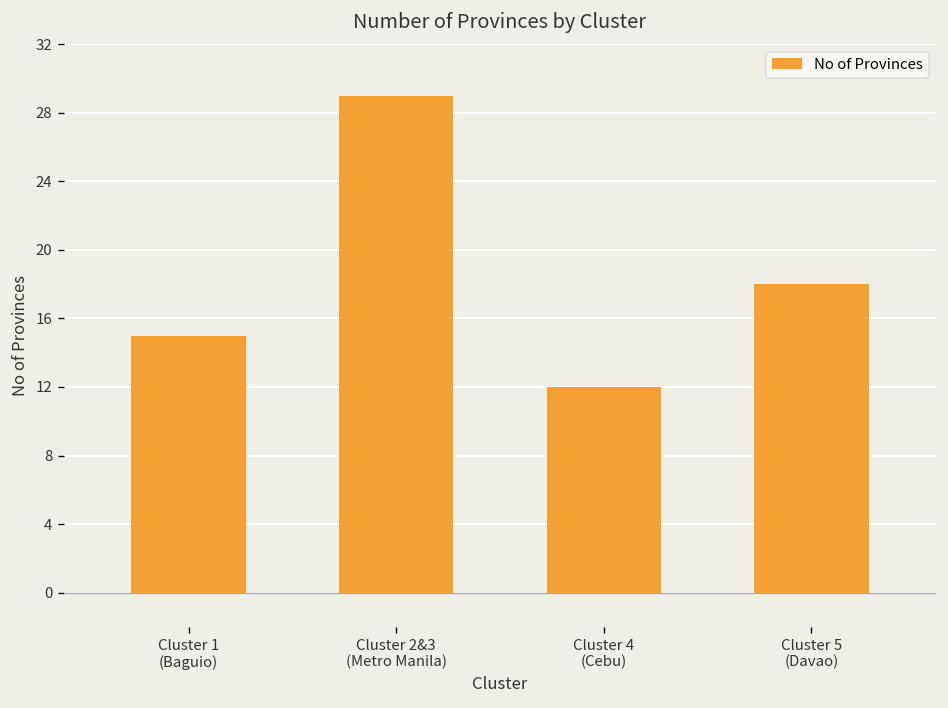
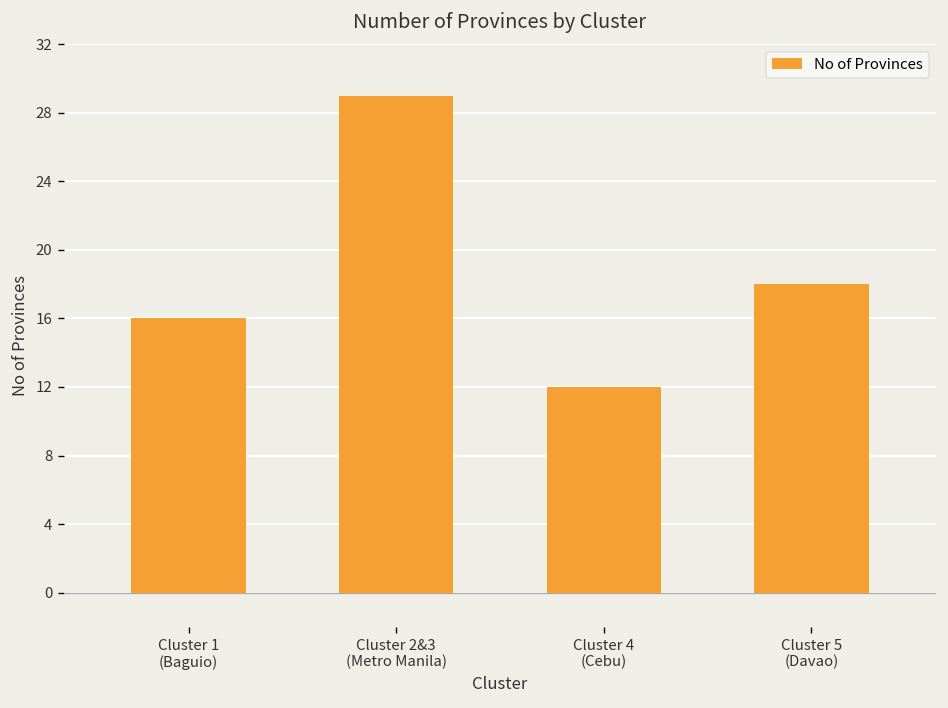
  {
-   "Cluster 1 (Baguio)": 15,
+   "Cluster 1 (Baguio)": 16,
    "Cluster 2&3 (Metro Manila)": 29,
    "Cluster 4 (Cebu)": 12,
    "Cluster 5 (Davao)": 18
  }
